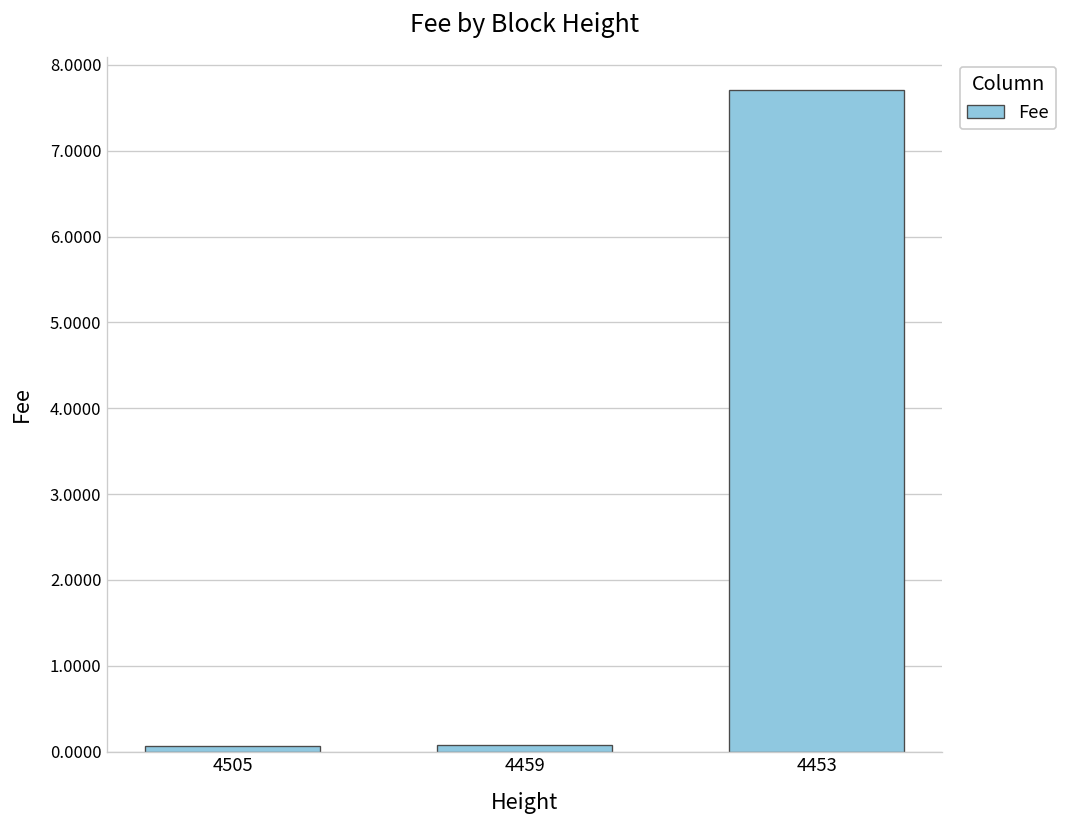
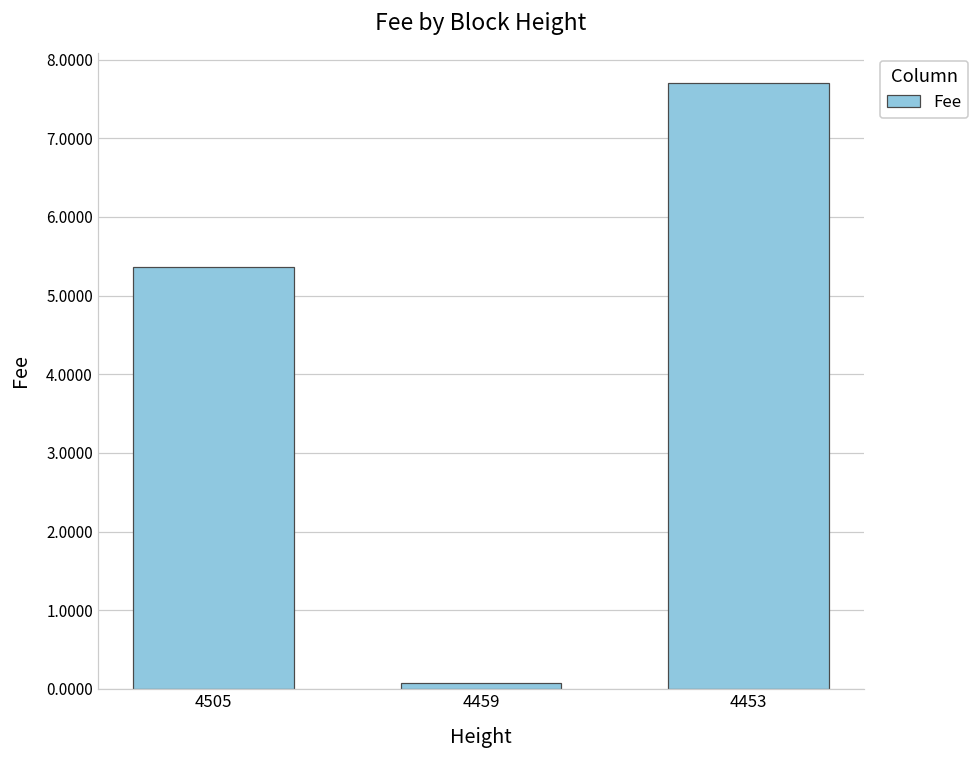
  {
-   "4505": 0.1,
+   "4505": 5.4,
    "4459": 0.1,
    "4453": 7.7
  }
